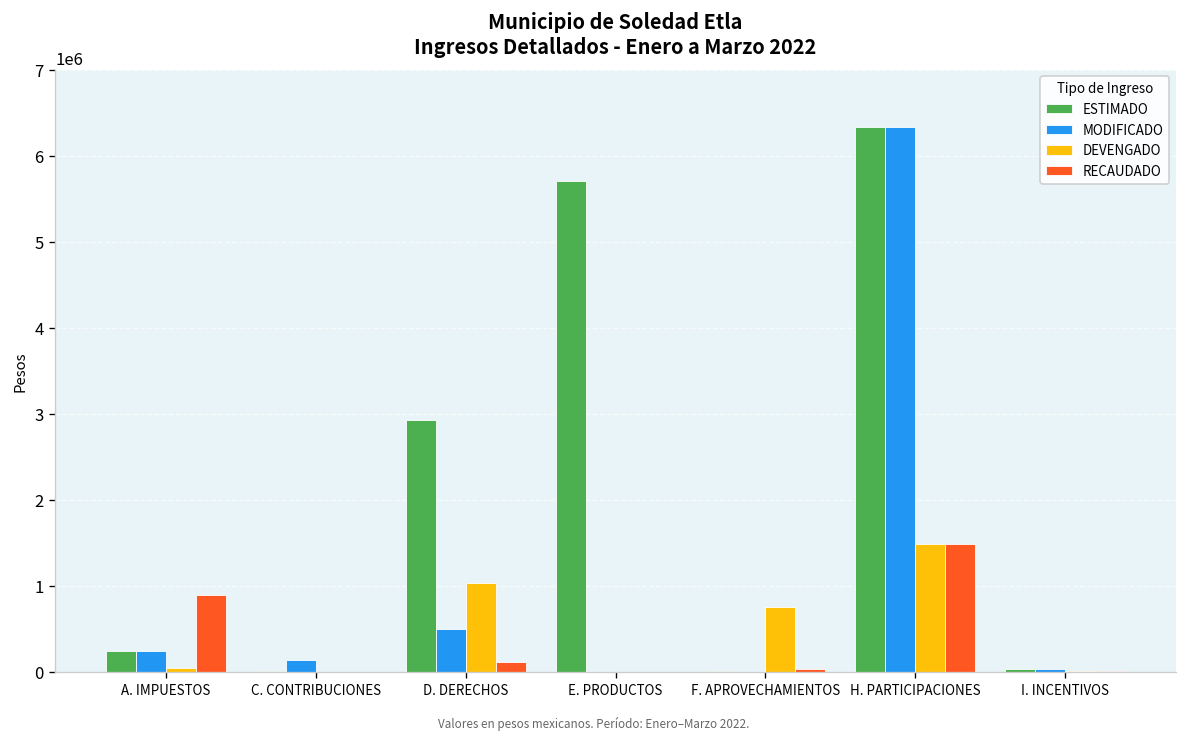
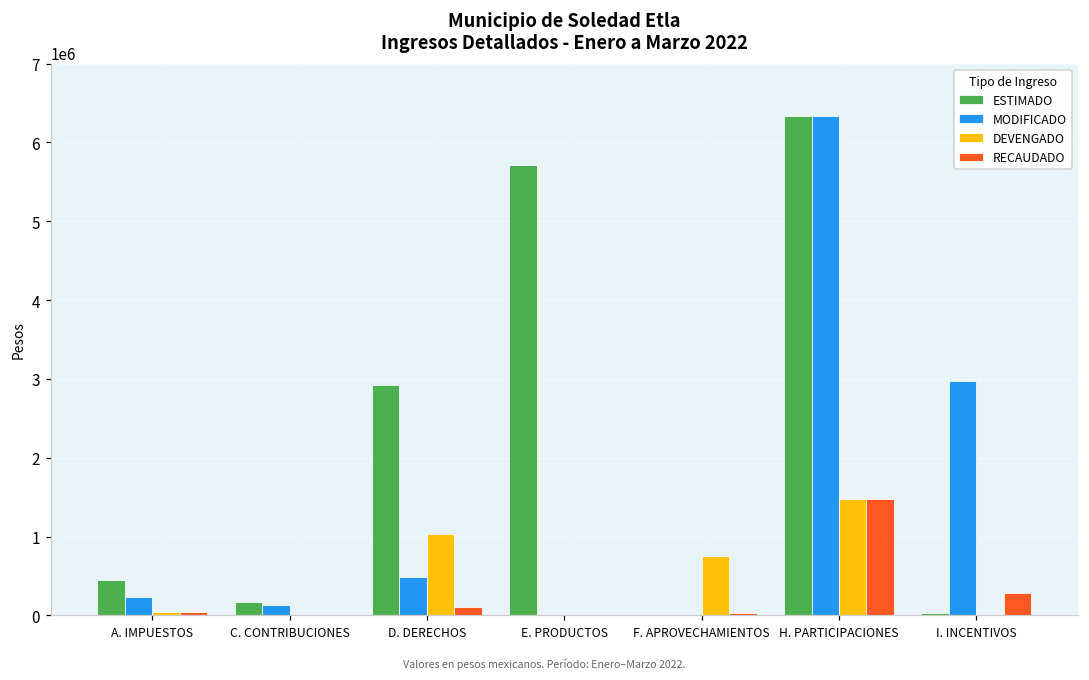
  {
    "ESTIMADO": {
-     "A. IMPUESTOS": 200000,
-     "C. CONTRIBUCIONES": 0,
+     "A. IMPUESTOS": 400000,
+     "C. CONTRIBUCIONES": 200000,
      "D. DERECHOS": 2900000,
      "E. PRODUCTOS": 5700000,
      "H. PARTICIPACIONES": 6300000
    },
    "MODIFICADO": {
      "A. IMPUESTOS": 200000,
      "C. CONTRIBUCIONES": 100000,
      "D. DERECHOS": 500000,
      "H. PARTICIPACIONES": 6300000,
-     "I. INCENTIVOS": 0
+     "I. INCENTIVOS": 3000000
    },
    "DEVENGADO": {
      "A. IMPUESTOS": 0,
      "C. CONTRIBUCIONES": 0,
      "D. DERECHOS": 1000000,
      "F. APROVECHAMIENTOS": 700000,
      "H. PARTICIPACIONES": 1500000
    },
    "RECAUDADO": {
-     "A. IMPUESTOS": 900000,
+     "A. IMPUESTOS": 0,
      "C. CONTRIBUCIONES": 0,
      "D. DERECHOS": 100000,
      "H. PARTICIPACIONES": 1500000,
-     "I. INCENTIVOS": 0
+     "I. INCENTIVOS": 300000
    }
  }
